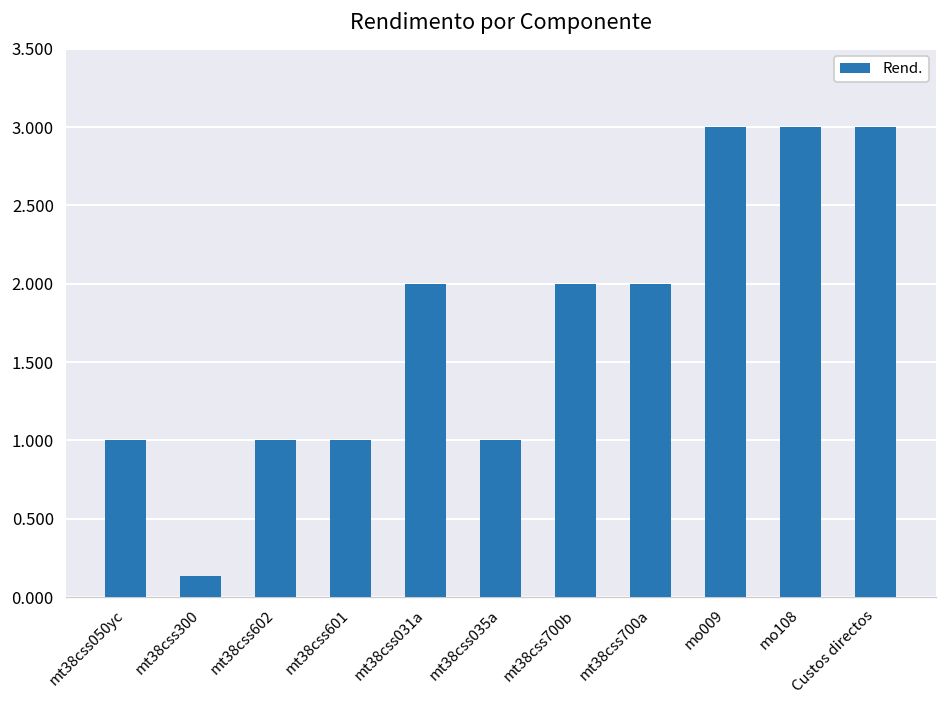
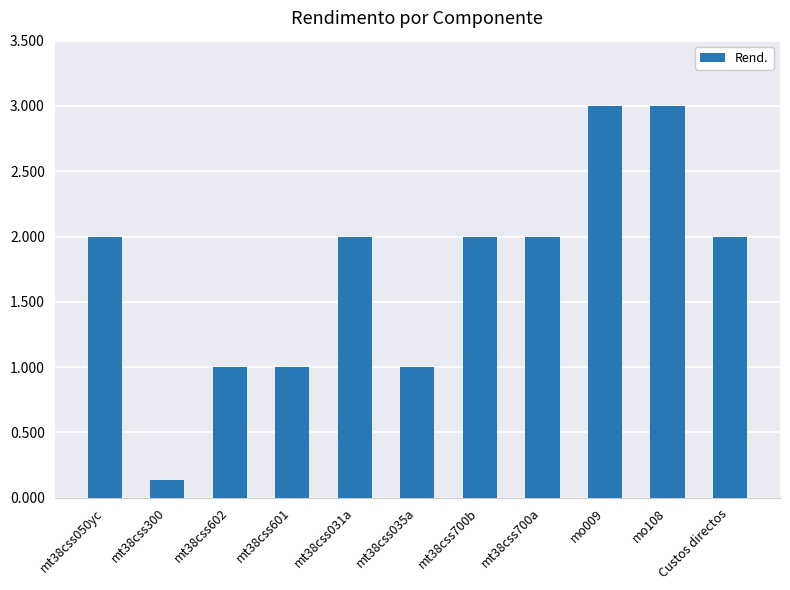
  {
-   "mt38css050yc": 1,
+   "mt38css050yc": 2,
    "mt38css300": 0.14,
    "mt38css602": 1,
    "mt38css601": 1,
    "mt38css031a": 2,
    "mt38css035a": 1,
    "mt38css700b": 2,
    "mt38css700a": 2,
    "mo009": 3,
    "mo108": 3,
-   "Custos directos": 3
+   "Custos directos": 2
  }
